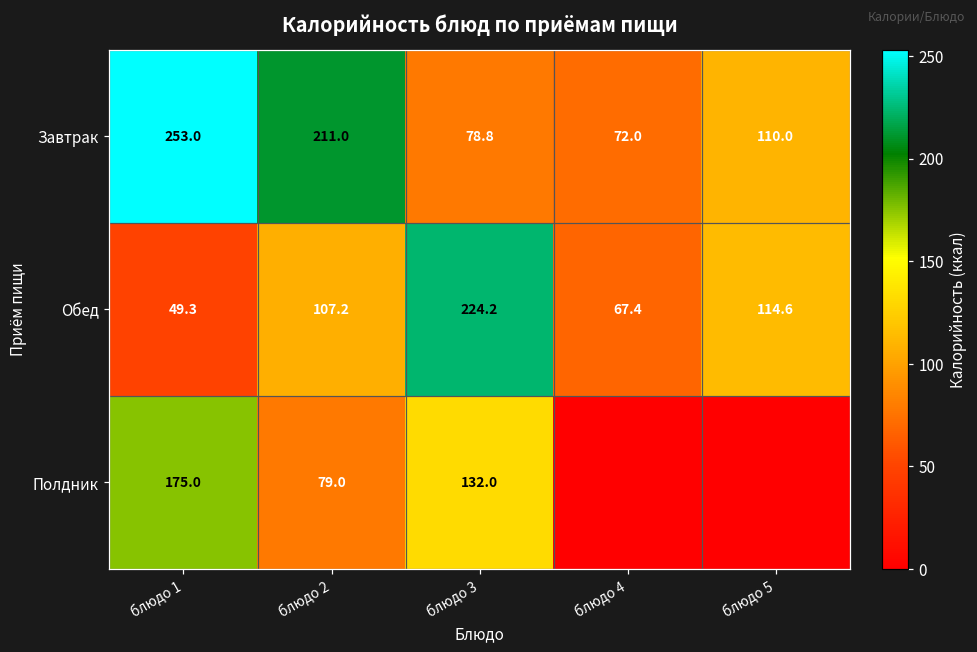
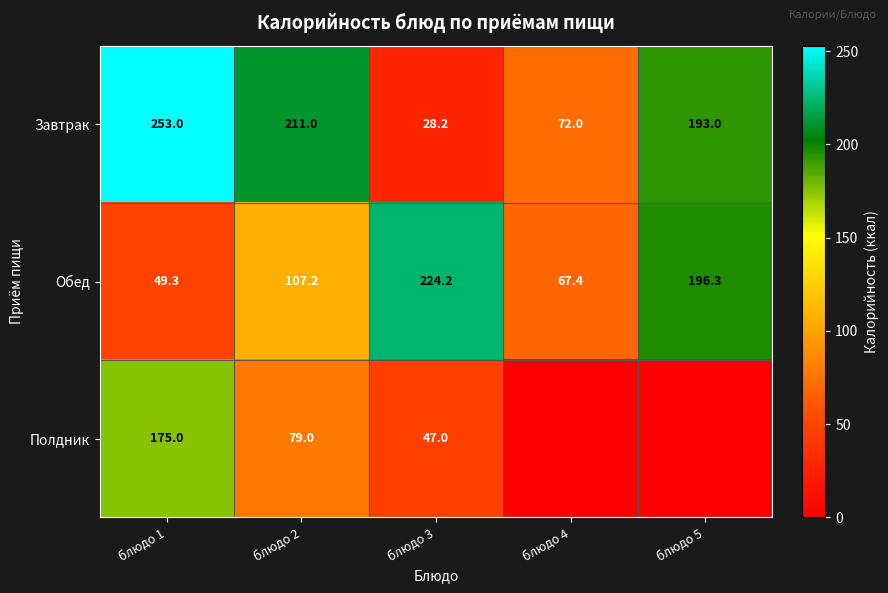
  {
    "Завтрак": {
      "блюдо 1": 253.0,
      "блюдо 2": 211.0,
-     "блюдо 3": 78.8,
+     "блюдо 3": 28.2,
      "блюдо 4": 72.0,
-     "блюдо 5": 110.0
+     "блюдо 5": 193.0
    },
    "Обед": {
      "блюдо 1": 49.3,
      "блюдо 2": 107.2,
      "блюдо 3": 224.2,
      "блюдо 4": 67.4,
-     "блюдо 5": 114.6
+     "блюдо 5": 196.3
    },
    "Полдник": {
      "блюдо 1": 175.0,
      "блюдо 2": 79.0,
-     "блюдо 3": 132.0
+     "блюдо 3": 47.0
    }
  }
